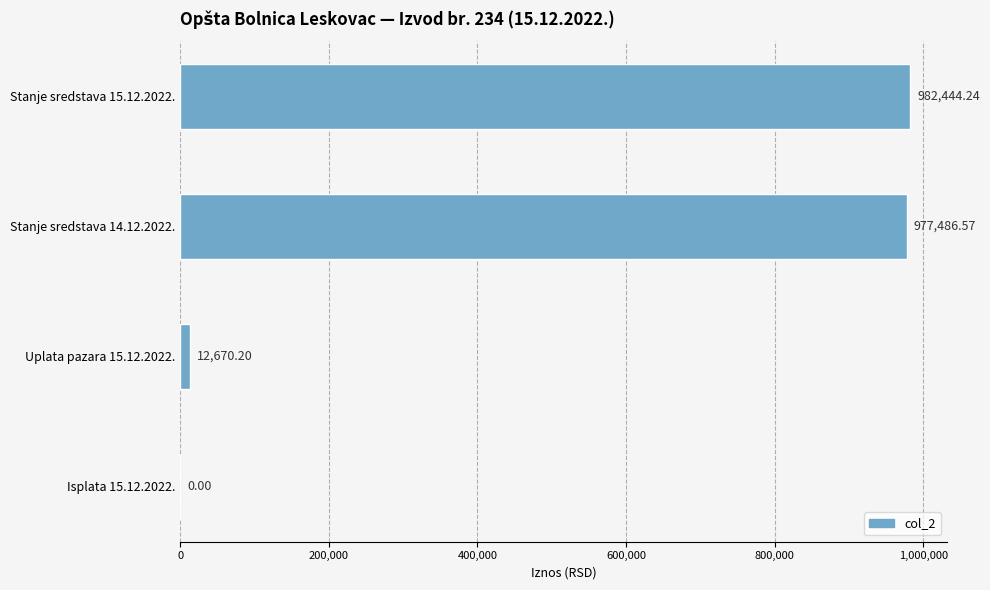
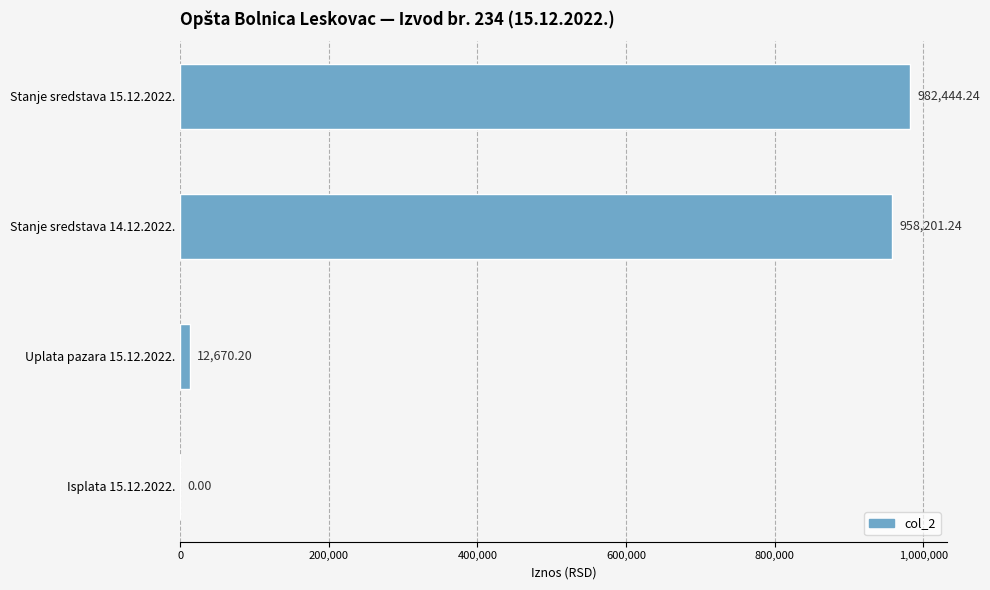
  {
    "Stanje sredstava 15.12.2022.": "982,444.24",
-   "Stanje sredstava 14.12.2022.": "977,486.57",
+   "Stanje sredstava 14.12.2022.": "958,201.24",
    "Uplata pazara 15.12.2022.": "12,670.20",
    "Isplata 15.12.2022.": "0.00"
  }
